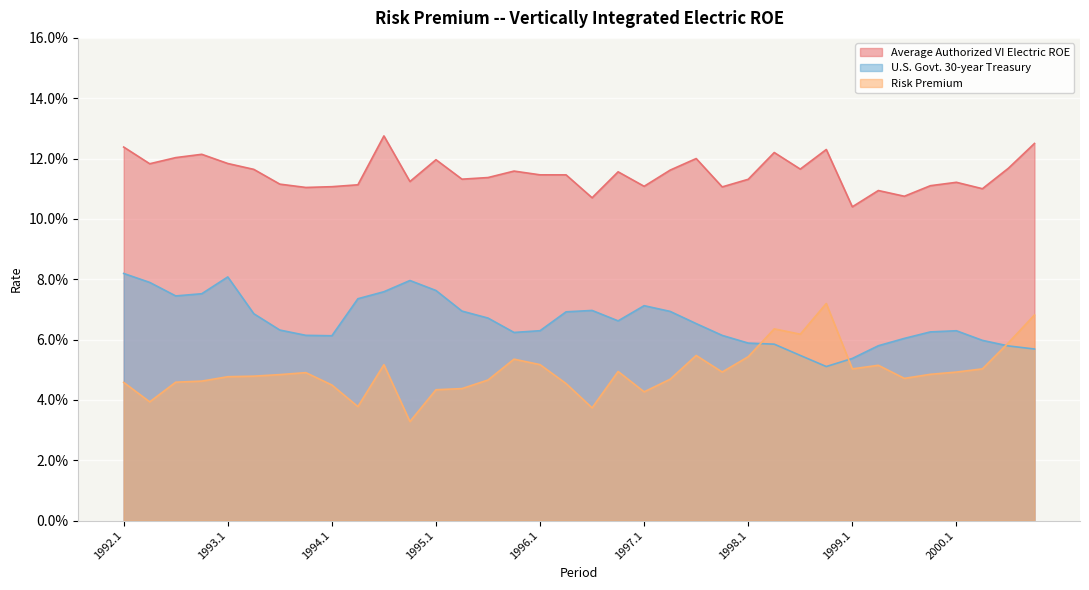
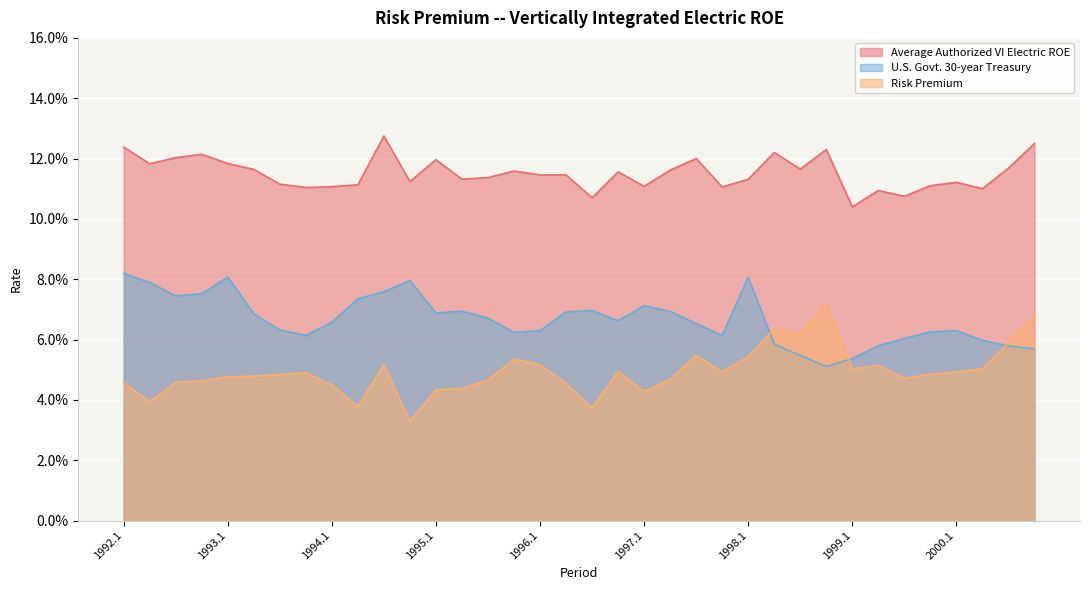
  {
    "U.S. Govt. 30-year Treasury": {
      "1992.1": "8.2%",
      "1993.1": "8.1%",
-     "1994.1": "6.1%",
-     "1995.1": "7.6%",
+     "1994.1": "6.6%",
+     "1995.1": "6.9%",
      "1996.1": "6.3%",
      "1997.1": "7.1%",
-     "1998.1": "5.9%",
+     "1998.1": "8.1%",
      "1999.1": "5.4%",
      "2000.1": "6.3%"
    }
  }
